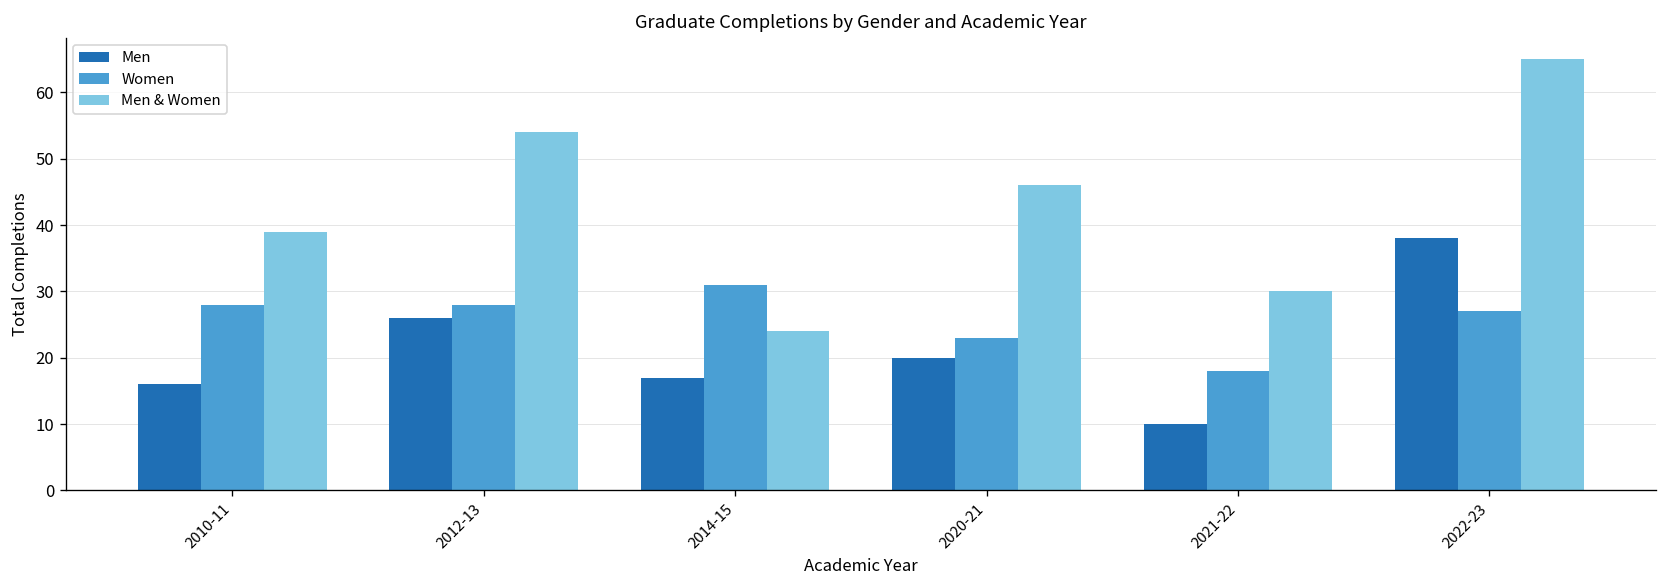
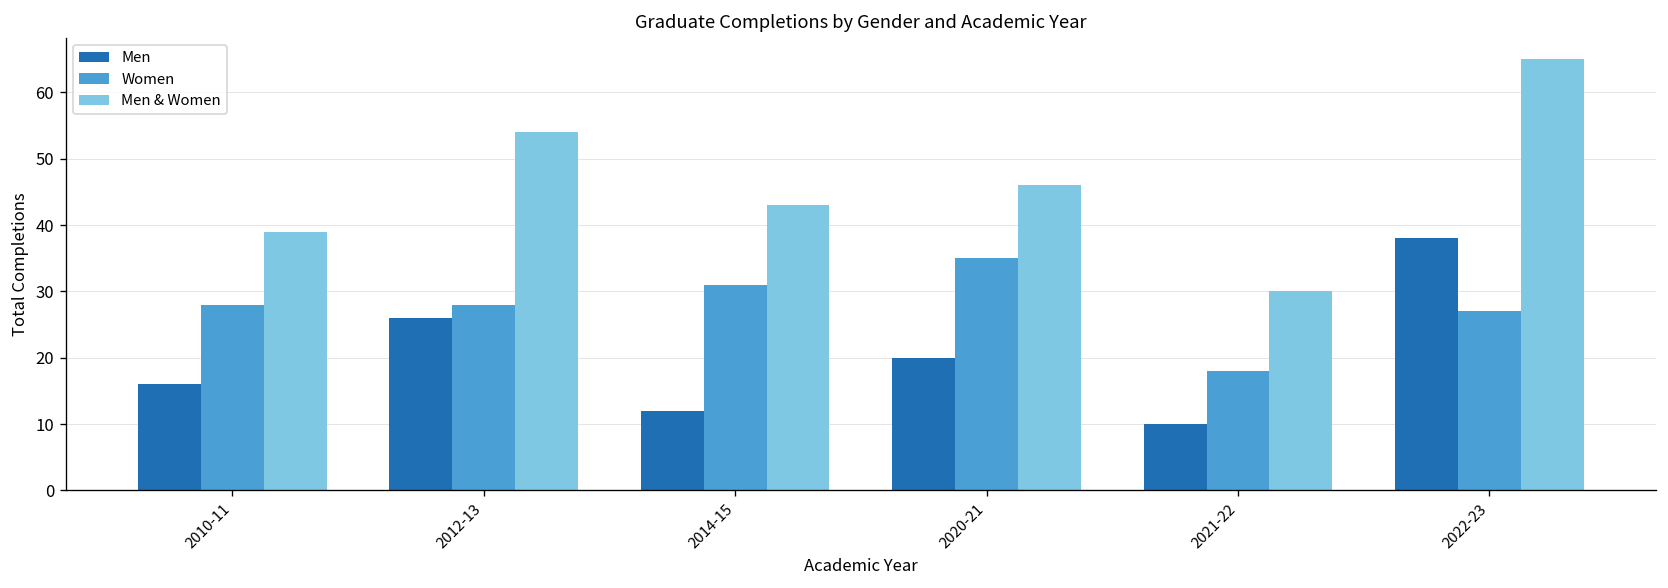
  {
    "Men": {
      "2010-11": 16,
      "2012-13": 26,
-     "2014-15": 17,
+     "2014-15": 12,
      "2020-21": 20,
      "2021-22": 10,
      "2022-23": 38
    },
    "Women": {
      "2010-11": 28,
      "2012-13": 28,
      "2014-15": 31,
-     "2020-21": 23,
+     "2020-21": 35,
      "2021-22": 18,
      "2022-23": 27
    },
    "Men & Women": {
      "2010-11": 39,
      "2012-13": 54,
-     "2014-15": 24,
+     "2014-15": 43,
      "2020-21": 46,
      "2021-22": 30,
      "2022-23": 65
    }
  }
